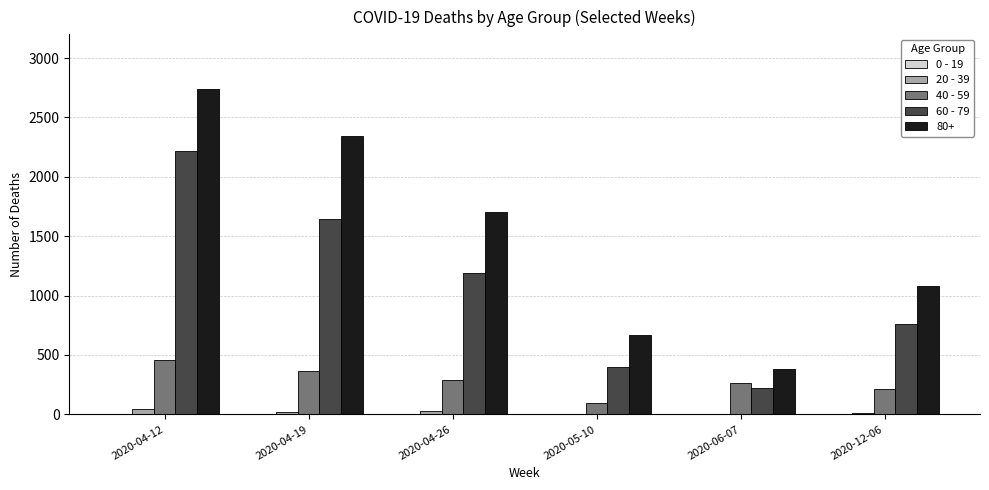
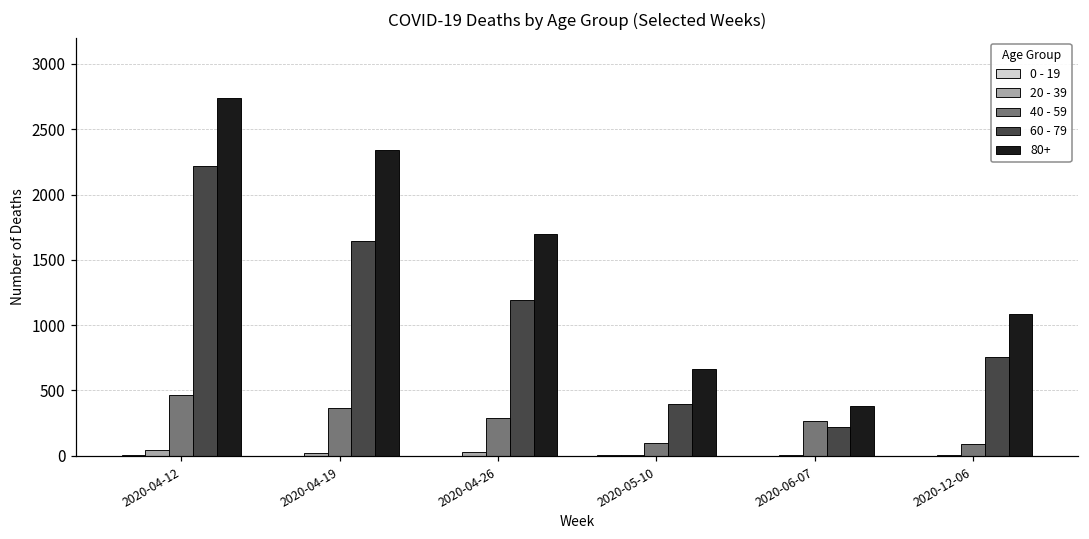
  {
    "0 - 19": {
      "2020-04-19": 0
    },
    "20 - 39": {
      "2020-04-12": 50,
      "2020-04-19": 20,
      "2020-04-26": 30
    },
    "40 - 59": {
      "2020-04-12": 460,
      "2020-04-19": 370,
      "2020-04-26": 290,
      "2020-05-10": 100,
      "2020-06-07": 260,
-     "2020-12-06": 220
+     "2020-12-06": 90
    },
    "60 - 79": {
      "2020-04-12": 2220,
      "2020-04-19": 1650,
      "2020-04-26": 1190,
      "2020-05-10": 400,
      "2020-06-07": 220,
      "2020-12-06": 760
    },
    "80+": {
      "2020-04-12": 2740,
      "2020-04-19": 2340,
      "2020-04-26": 1700,
      "2020-05-10": 670,
      "2020-06-07": 380,
      "2020-12-06": 1080
    }
  }
